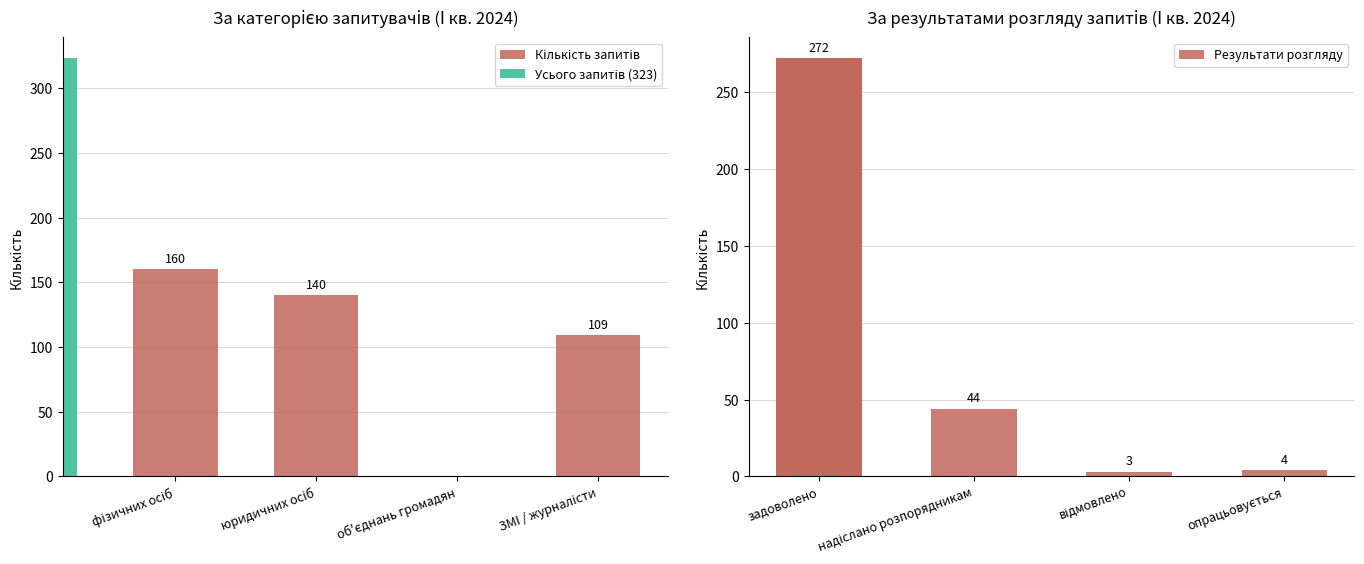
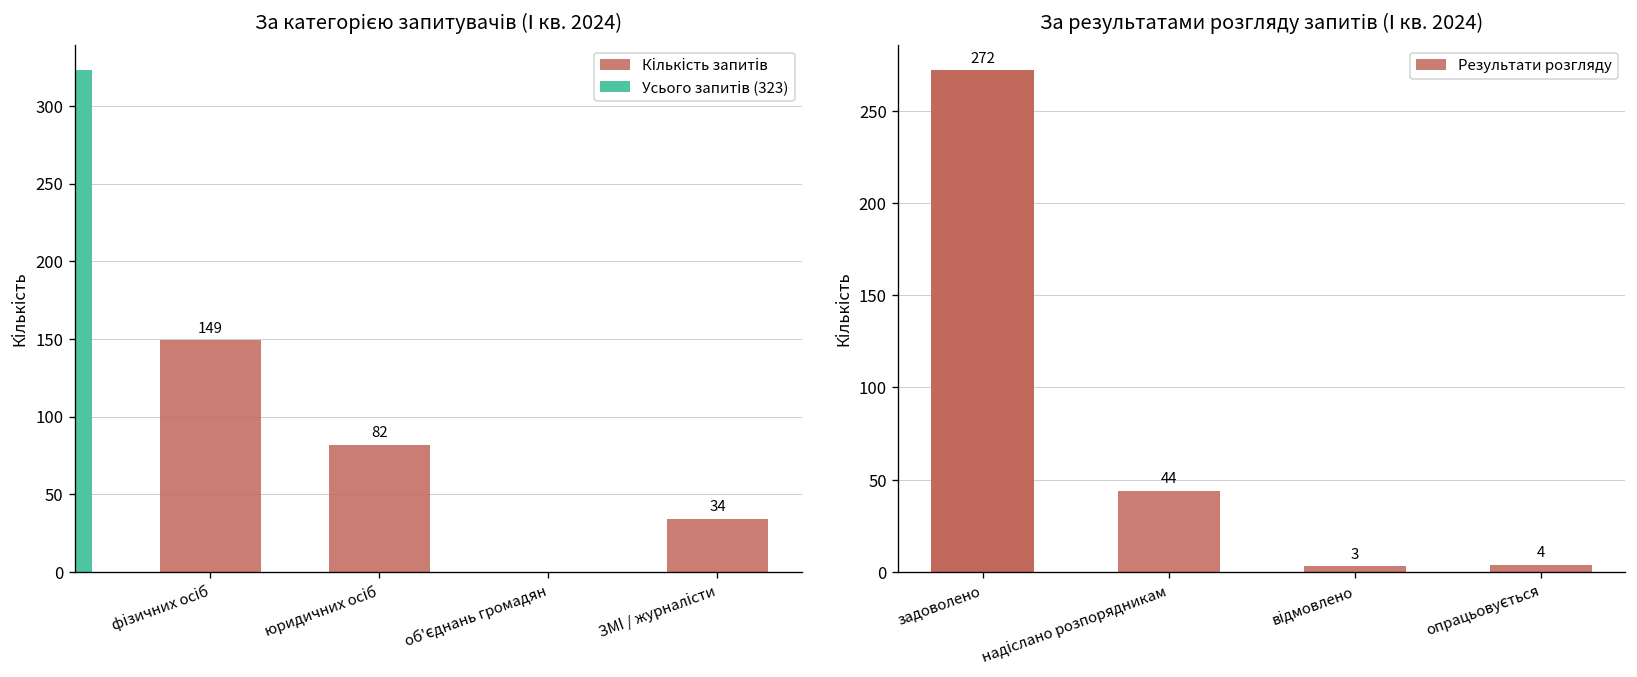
  {
    "За категорією запитувачів (І кв. 2024)": {
      "Кількість запитів": {
-       "фізичних осіб": 160,
-       "юридичних осіб": 140,
-       "ЗМІ / журналісти": 109
+       "фізичних осіб": 149,
+       "юридичних осіб": 82,
+       "ЗМІ / журналісти": 34
      }
    }
  }
